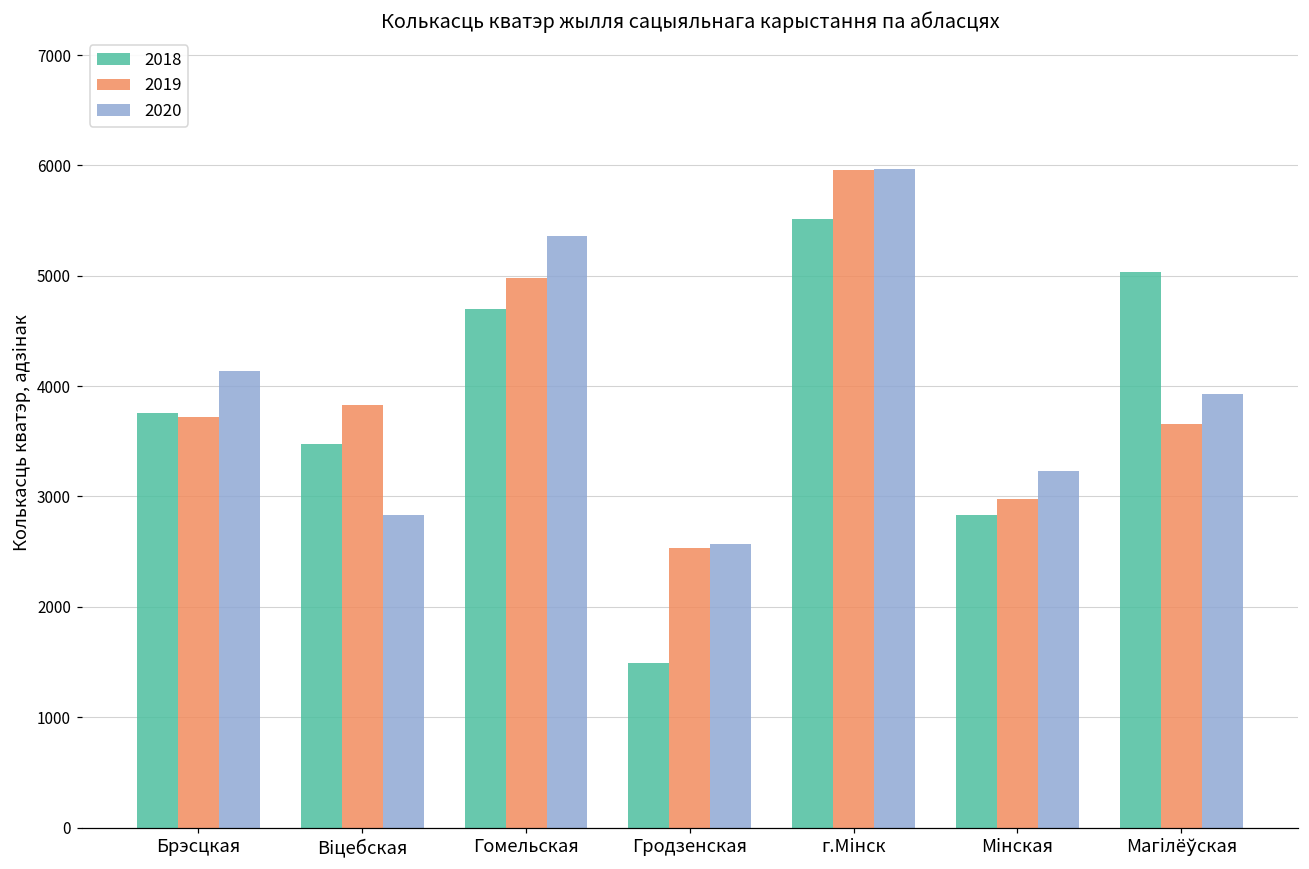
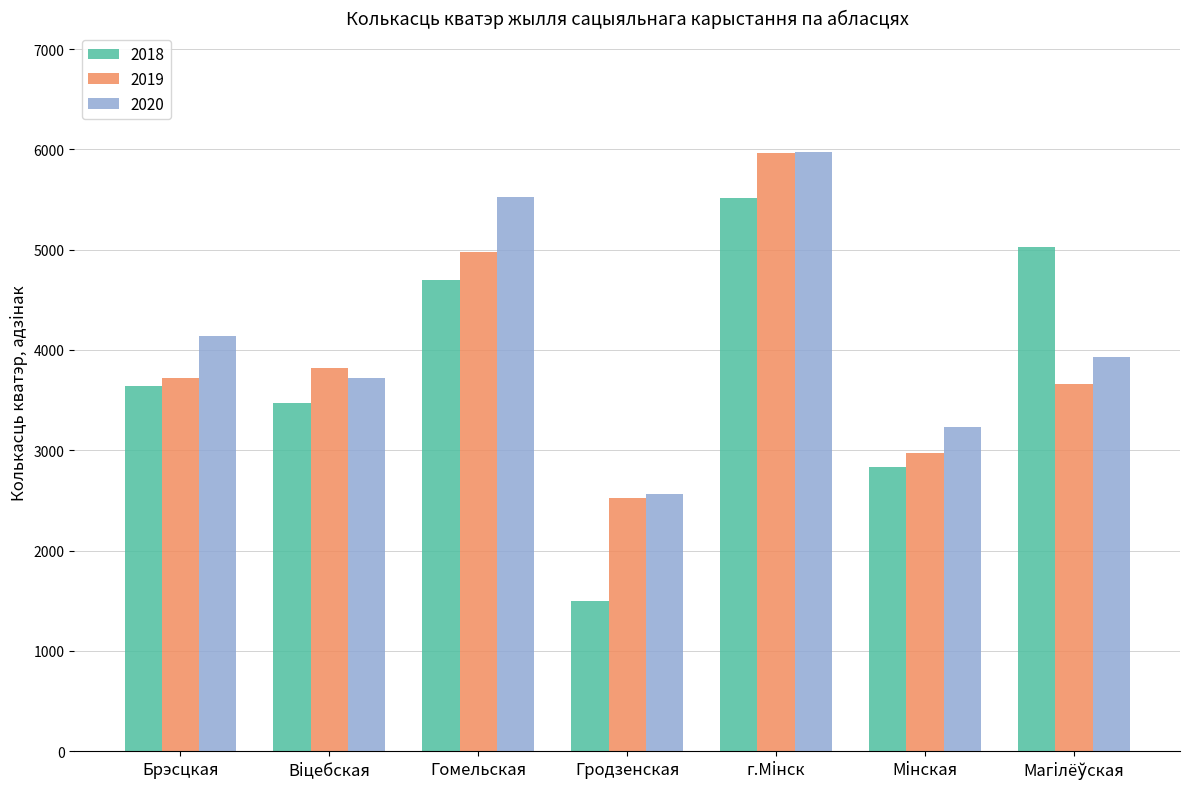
  {
    "2018": {
-     "Брэсцкая": 3760,
+     "Брэсцкая": 3640,
      "Віцебская": 3480,
      "Гомельская": 4700,
      "Гродзенская": 1490,
      "г.Мінск": 5520,
      "Мінская": 2830,
      "Магілёўская": 5030
    },
    "2019": {
      "Брэсцкая": 3720,
      "Віцебская": 3830,
      "Гомельская": 4980,
      "Гродзенская": 2530,
      "г.Мінск": 5960,
      "Мінская": 2970,
      "Магілёўская": 3660
    },
    "2020": {
      "Брэсцкая": 4140,
-     "Віцебская": 2830,
-     "Гомельская": 5360,
+     "Віцебская": 3720,
+     "Гомельская": 5530,
      "Гродзенская": 2570,
      "г.Мінск": 5970,
      "Мінская": 3230,
      "Магілёўская": 3930
    }
  }
